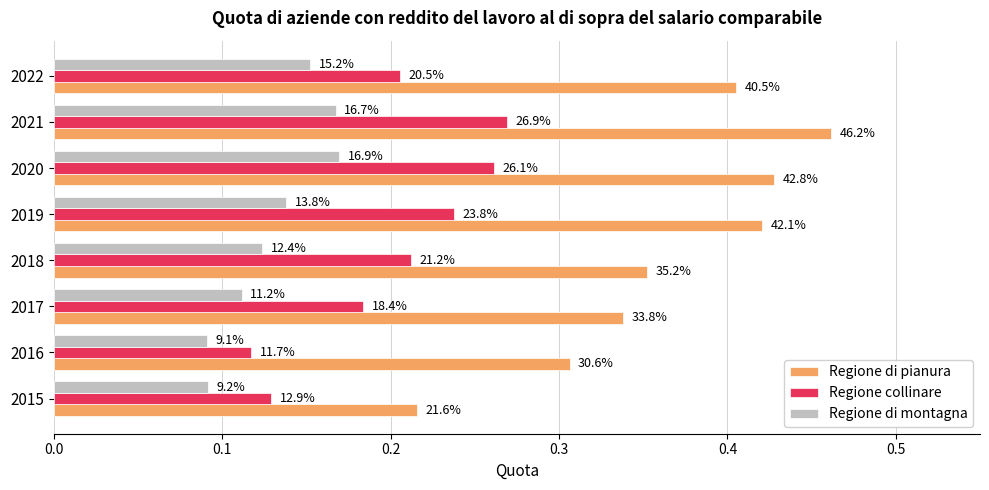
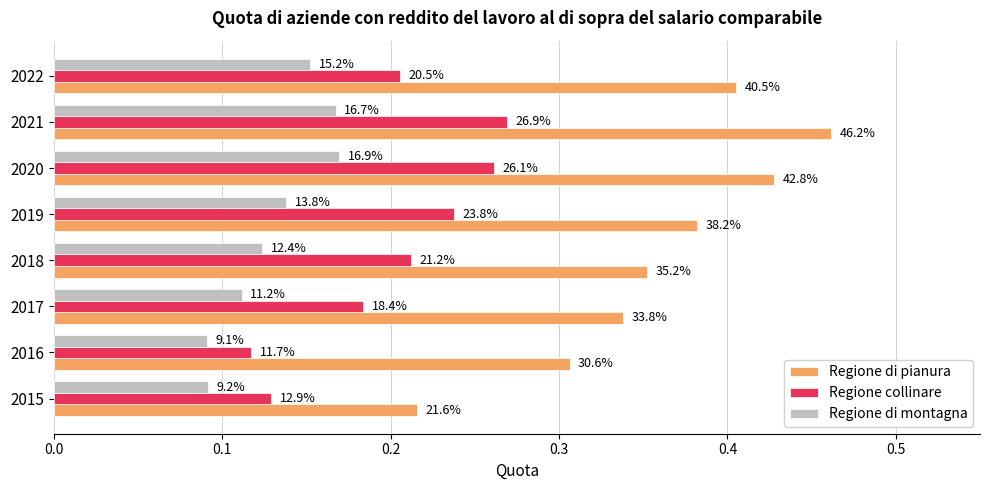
  {
    "Regione di pianura": {
      "2022": "40.5%",
      "2021": "46.2%",
      "2020": "42.8%",
-     "2019": "42.1%",
+     "2019": "38.2%",
      "2018": "35.2%",
      "2017": "33.8%",
      "2016": "30.6%",
      "2015": "21.6%"
    },
    "Regione collinare": {
      "2022": "20.5%",
      "2021": "26.9%",
      "2020": "26.1%",
      "2019": "23.8%",
      "2018": "21.2%",
      "2017": "18.4%",
      "2016": "11.7%",
      "2015": "12.9%"
    },
    "Regione di montagna": {
      "2022": "15.2%",
      "2021": "16.7%",
      "2020": "16.9%",
      "2019": "13.8%",
      "2018": "12.4%",
      "2017": "11.2%",
      "2016": "9.1%",
      "2015": "9.2%"
    }
  }
